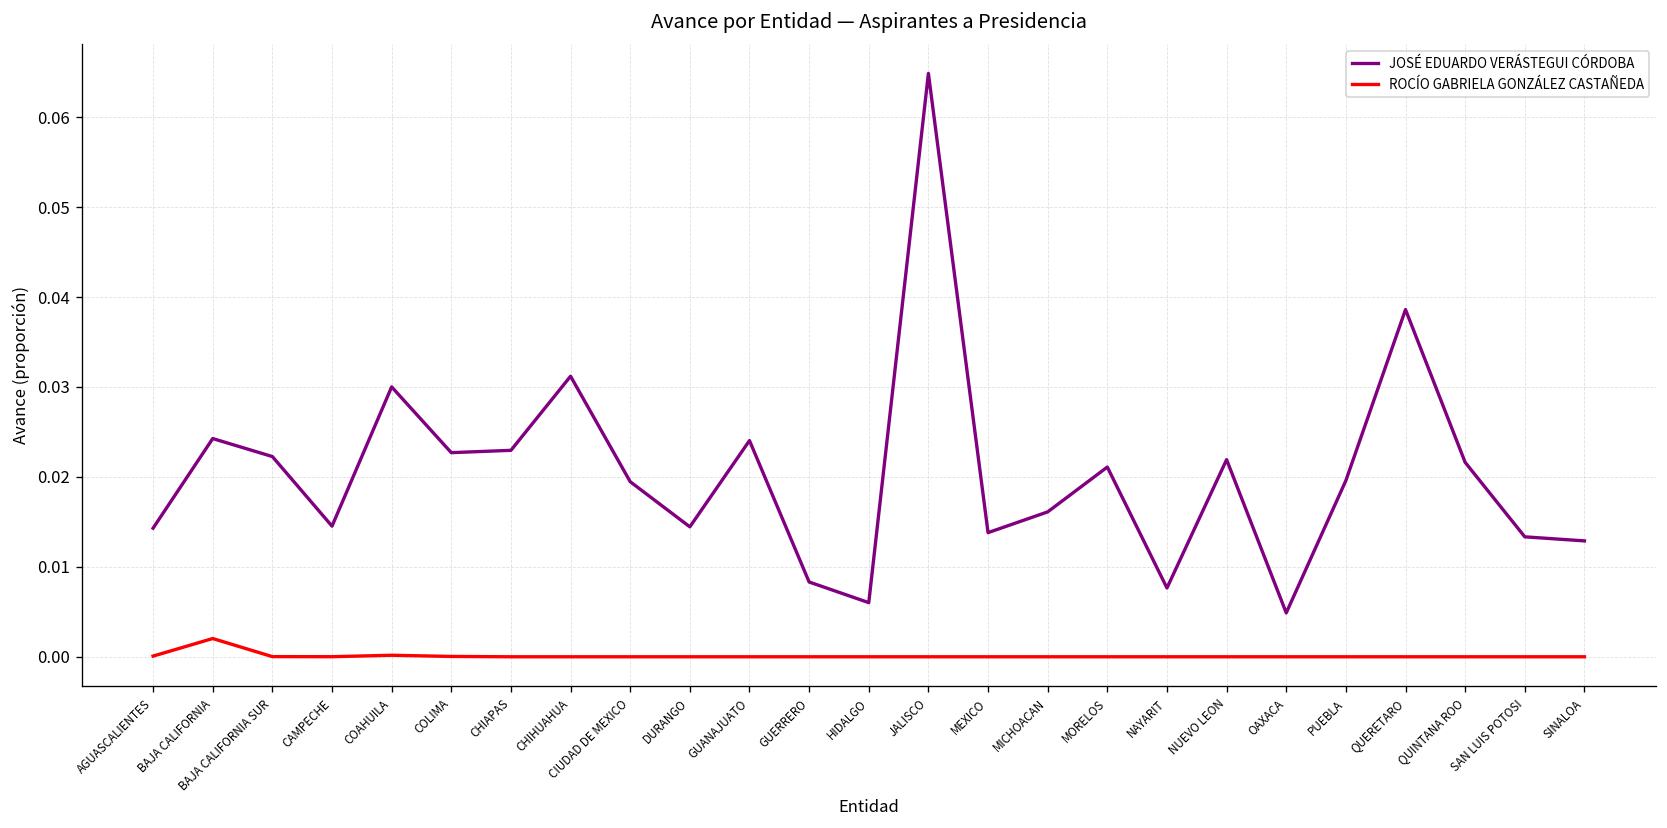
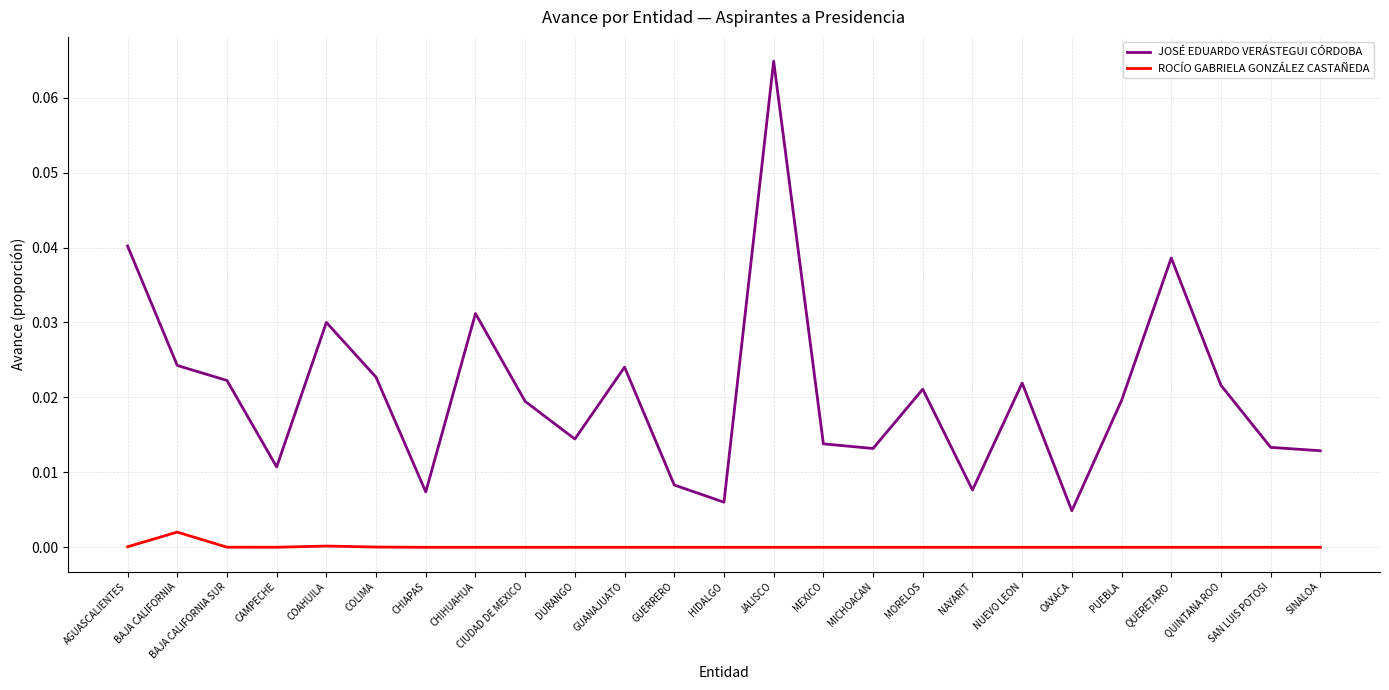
  {
    "JOSÉ EDUARDO VERÁSTEGUI CÓRDOBA": {
-     "AGUASCALIENTES": 0.014,
+     "AGUASCALIENTES": 0.040,
      "BAJA CALIFORNIA": 0.024,
      "BAJA CALIFORNIA SUR": 0.022,
-     "CAMPECHE": 0.015,
+     "CAMPECHE": 0.011,
      "COAHUILA": 0.030,
      "COLIMA": 0.023,
-     "CHIAPAS": 0.023,
+     "CHIAPAS": 0.007,
      "CHIHUAHUA": 0.031,
      "CIUDAD DE MEXICO": 0.019,
      "DURANGO": 0.014,
      "GUANAJUATO": 0.024,
      "GUERRERO": 0.008,
      "HIDALGO": 0.006,
      "JALISCO": 0.065,
      "MEXICO": 0.014,
-     "MICHOACAN": 0.016,
+     "MICHOACAN": 0.013,
      "MORELOS": 0.021,
      "NAYARIT": 0.008,
      "NUEVO LEON": 0.022,
      "OAXACA": 0.005,
      "PUEBLA": 0.020,
      "QUERETARO": 0.039,
      "QUINTANA ROO": 0.022,
      "SAN LUIS POTOSI": 0.013,
      "SINALOA": 0.013
    },
    "ROCÍO GABRIELA GONZÁLEZ CASTAÑEDA": {
      "AGUASCALIENTES": 0.000,
      "BAJA CALIFORNIA": 0.002,
      "BAJA CALIFORNIA SUR": 0.000,
      "CAMPECHE": 0.000,
      "COAHUILA": 0.000,
      "COLIMA": 0.000,
      "CHIAPAS": 0.000,
      "CHIHUAHUA": 0.000,
      "CIUDAD DE MEXICO": 0.000,
      "DURANGO": 0.000,
      "GUANAJUATO": 0.000,
      "GUERRERO": 0.000,
      "HIDALGO": 0.000,
      "JALISCO": 0.000,
      "MEXICO": 0.000,
      "MICHOACAN": 0.000,
      "MORELOS": 0.000,
      "NAYARIT": 0.000,
      "NUEVO LEON": 0.000,
      "OAXACA": 0.000,
      "PUEBLA": 0.000,
      "QUERETARO": 0.000,
      "QUINTANA ROO": 0.000,
      "SAN LUIS POTOSI": 0.000,
      "SINALOA": 0.000
    }
  }
